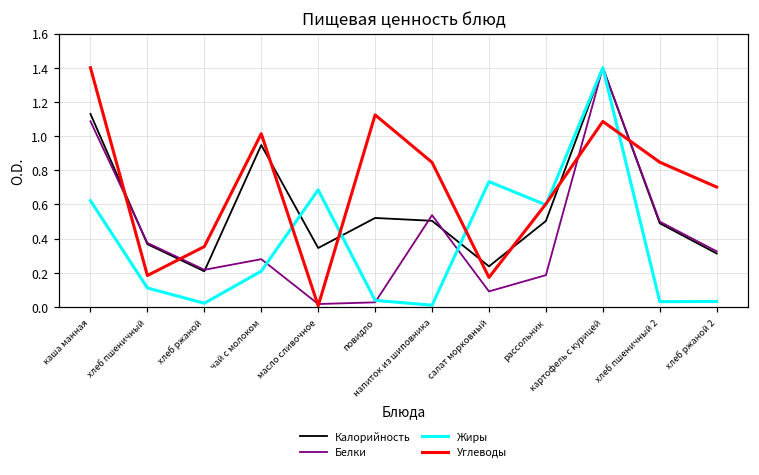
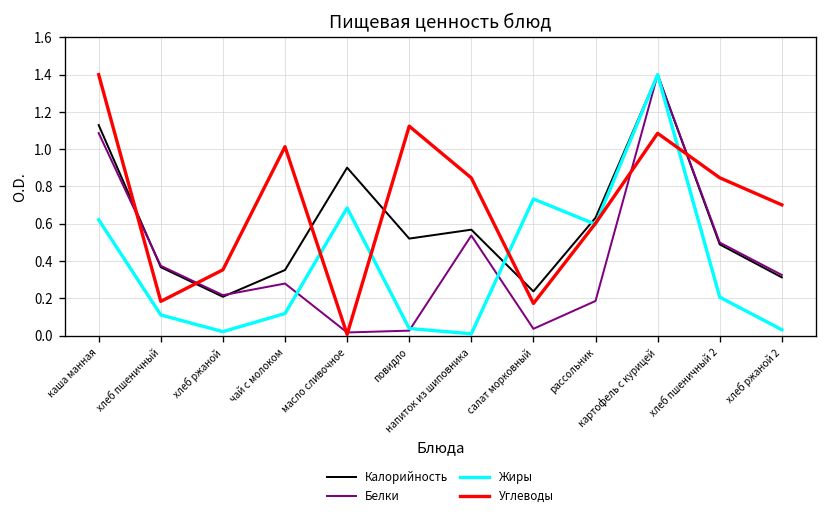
  {
    "Калорийность": {
      "каша манная": 1.13,
-     "чай с молоком": 0.95,
-     "масло сливочное": 0.34,
+     "чай с молоком": 0.35,
+     "масло сливочное": 0.90,
      "повидло": 0.52,
-     "напиток из шиповника": 0.50,
+     "напиток из шиповника": 0.57,
      "салат морковный": 0.24,
-     "рассольник": 0.50
+     "рассольник": 0.63
    },
    "Белки": {
      "каша манная": 1.09,
      "чай с молоком": 0.28,
      "напиток из шиповника": 0.54,
-     "салат морковный": 0.09,
+     "салат морковный": 0.04,
      "рассольник": 0.19
    },
    "Жиры": {
      "каша манная": 0.62,
      "хлеб пшеничный": 0.11,
      "хлеб ржаной": 0.02,
-     "чай с молоком": 0.21,
+     "чай с молоком": 0.12,
      "масло сливочное": 0.68,
      "напиток из шиповника": 0.01,
      "салат морковный": 0.73,
-     "хлеб пшеничный 2": 0.03,
+     "хлеб пшеничный 2": 0.21,
      "хлеб ржаной 2": 0.03
    },
    "Углеводы": {
      "каша манная": 1.40,
      "хлеб пшеничный": 0.18,
      "хлеб ржаной": 0.35,
      "чай с молоком": 1.01,
      "повидло": 1.12,
      "напиток из шиповника": 0.85,
      "салат морковный": 0.17,
      "картофель с курицей": 1.09,
      "хлеб пшеничный 2": 0.85,
      "хлеб ржаной 2": 0.70
    }
  }
